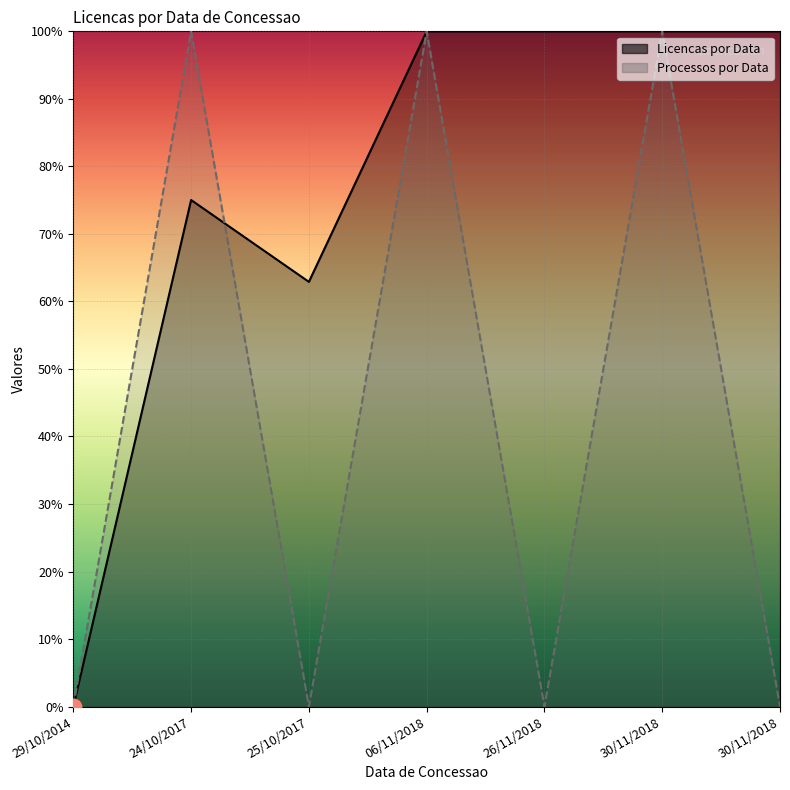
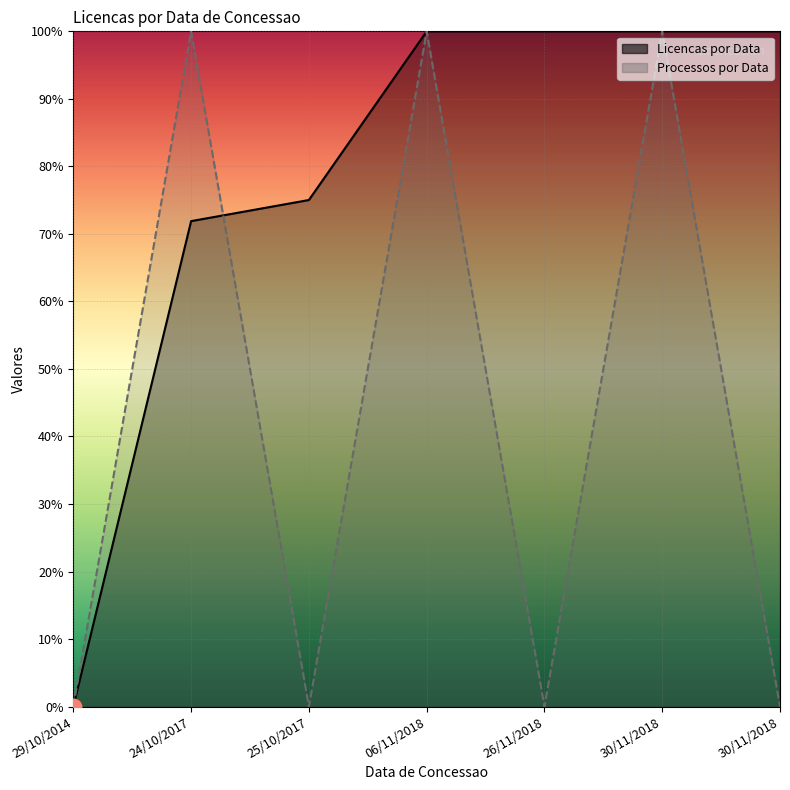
  {
    "Licencas por Data": {
-     "24/10/2017": "75%",
-     "25/10/2017": "63%",
+     "24/10/2017": "72%",
+     "25/10/2017": "75%",
      "26/11/2018": "100%"
    },
    "Processos por Data": {
      "24/10/2017": "100%",
      "25/10/2017": "0%",
      "26/11/2018": "0%"
    }
  }
